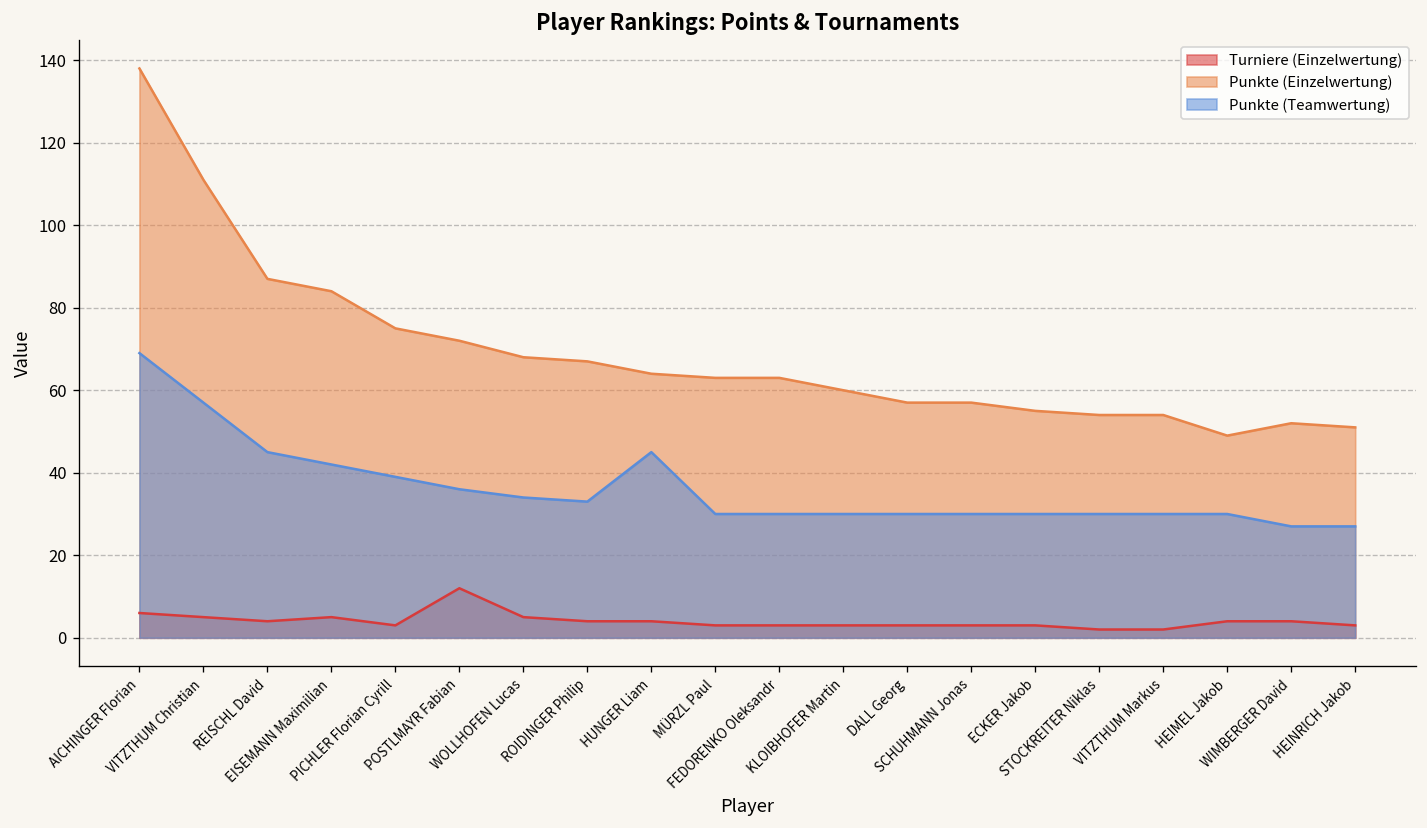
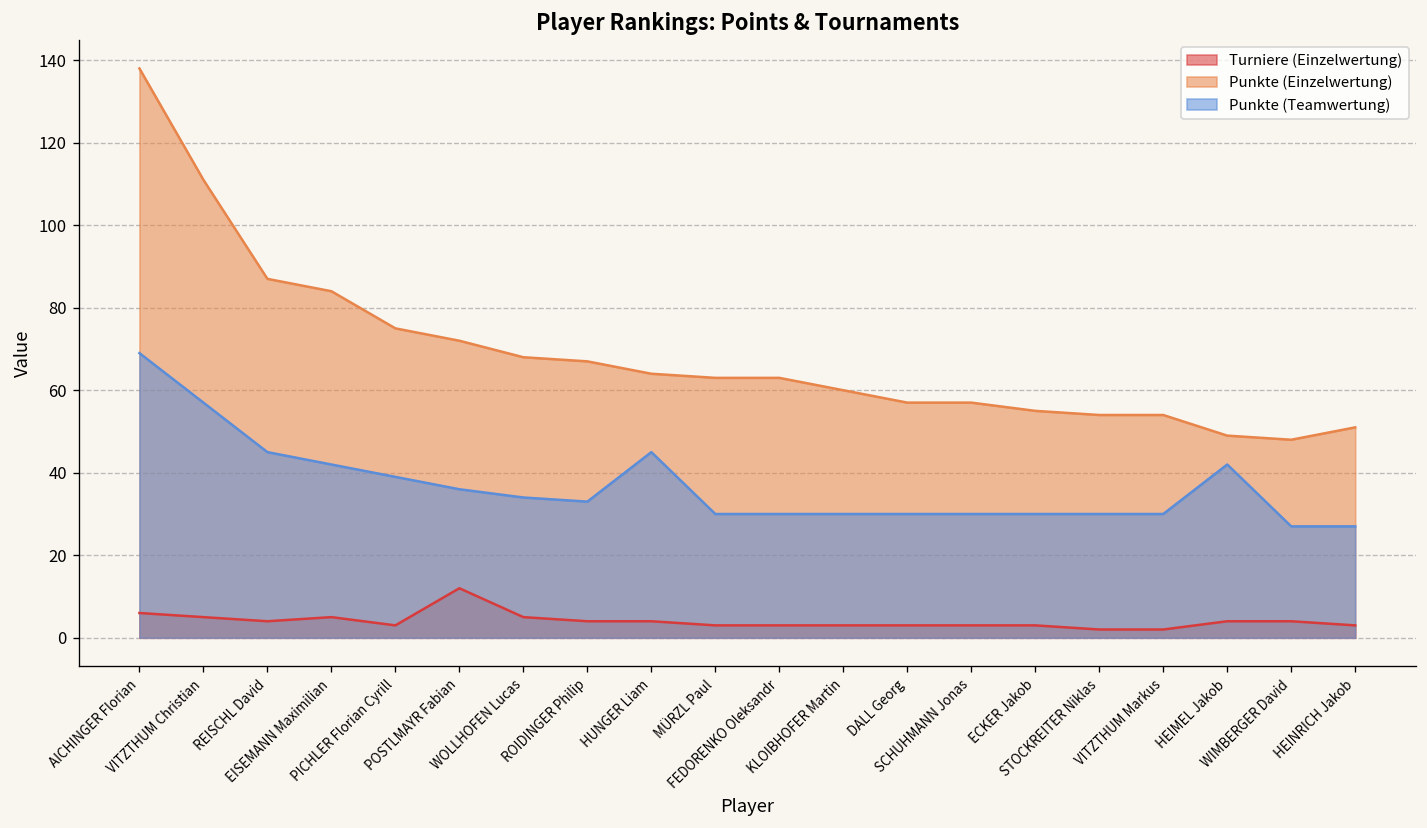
  {
    "Turniere (Einzelwertung)": {
      "AICHINGER Florian": 6,
      "VITZTHUM Christian": 5,
      "REISCHL David": 4,
      "EISEMANN Maximilian": 5,
      "PICHLER Florian Cyrill": 3,
      "POSTLMAYR Fabian": 12,
      "WOLLHOFEN Lucas": 5,
      "ROIDINGER Philip": 4,
      "HUNGER Liam": 4,
      "MÜRZL Paul": 3,
      "FEDORENKO Oleksandr": 3,
      "KLOIBHOFER Martin": 3,
      "DALL Georg": 3,
      "SCHUHMANN Jonas": 3,
      "ECKER Jakob": 3,
      "STOCKREITER Niklas": 2,
      "VITZTHUM Markus": 2,
      "HEIMEL Jakob": 4,
      "WIMBERGER David": 4,
      "HEINRICH Jakob": 3
    },
    "Punkte (Einzelwertung)": {
      "AICHINGER Florian": 138,
      "VITZTHUM Christian": 111,
      "REISCHL David": 87,
      "EISEMANN Maximilian": 84,
      "PICHLER Florian Cyrill": 75,
      "POSTLMAYR Fabian": 72,
      "WOLLHOFEN Lucas": 68,
      "ROIDINGER Philip": 67,
      "HUNGER Liam": 64,
      "MÜRZL Paul": 63,
      "FEDORENKO Oleksandr": 63,
      "KLOIBHOFER Martin": 60,
      "DALL Georg": 57,
      "SCHUHMANN Jonas": 57,
      "ECKER Jakob": 55,
      "STOCKREITER Niklas": 54,
      "VITZTHUM Markus": 54,
      "HEIMEL Jakob": 49,
-     "WIMBERGER David": 52,
+     "WIMBERGER David": 48,
      "HEINRICH Jakob": 51
    },
    "Punkte (Teamwertung)": {
      "AICHINGER Florian": 69,
      "VITZTHUM Christian": 57,
      "REISCHL David": 45,
      "EISEMANN Maximilian": 42,
      "PICHLER Florian Cyrill": 39,
      "POSTLMAYR Fabian": 36,
      "WOLLHOFEN Lucas": 34,
      "ROIDINGER Philip": 33,
      "HUNGER Liam": 45,
      "MÜRZL Paul": 30,
      "FEDORENKO Oleksandr": 30,
      "KLOIBHOFER Martin": 30,
      "DALL Georg": 30,
      "SCHUHMANN Jonas": 30,
      "ECKER Jakob": 30,
      "STOCKREITER Niklas": 30,
      "VITZTHUM Markus": 30,
-     "HEIMEL Jakob": 30,
+     "HEIMEL Jakob": 42,
      "WIMBERGER David": 27,
      "HEINRICH Jakob": 27
    }
  }
